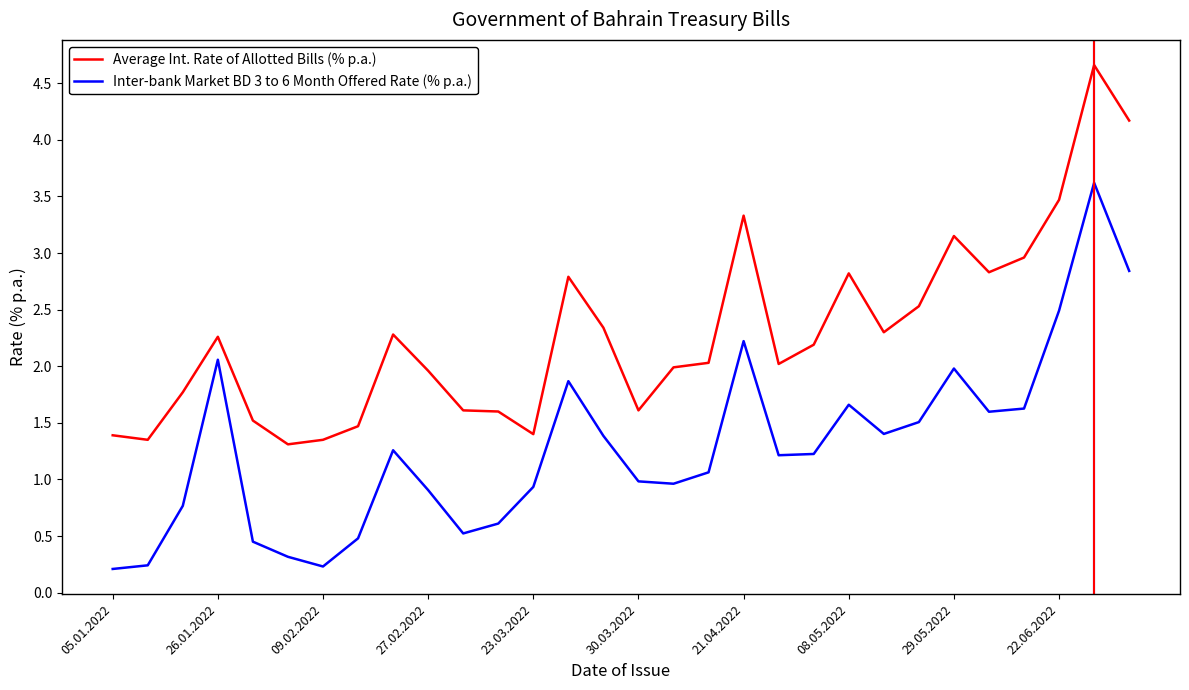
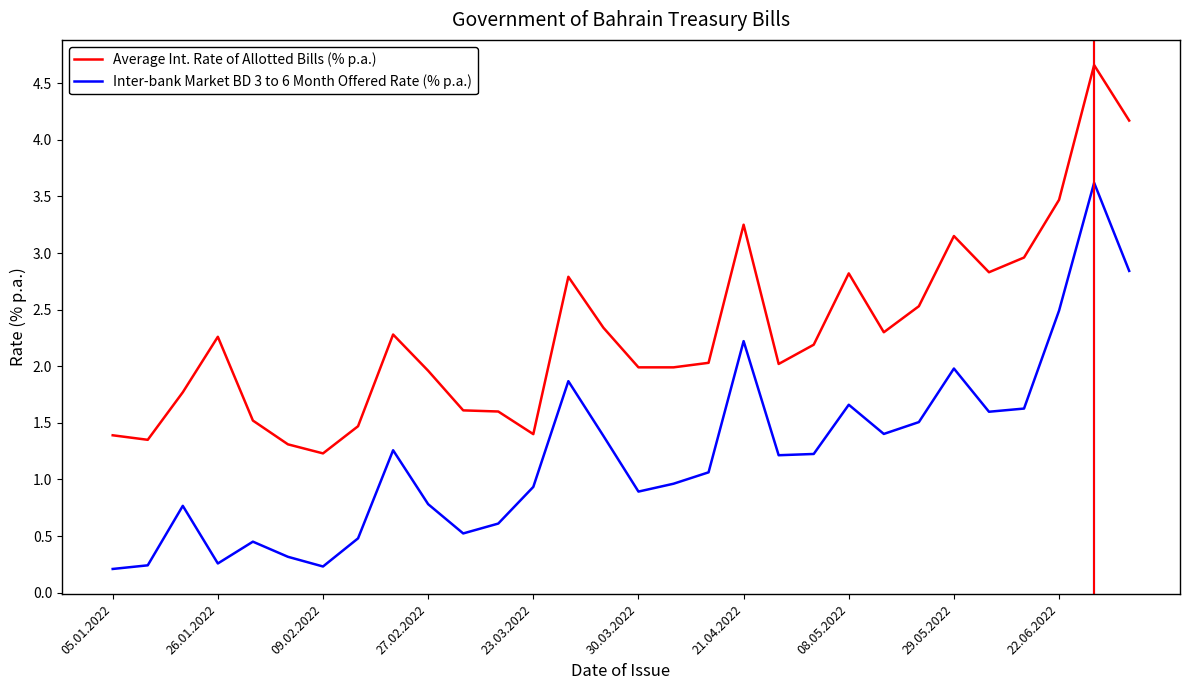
  {
    "Average Int. Rate of Allotted Bills (% p.a.)": {
      "05.01.2022": 1.39,
      "26.01.2022": 2.26,
-     "09.02.2022": 1.35,
+     "09.02.2022": 1.23,
      "27.02.2022": 1.96,
      "23.03.2022": 1.40,
-     "30.03.2022": 1.61,
-     "21.04.2022": 3.33,
+     "30.03.2022": 1.99,
+     "21.04.2022": 3.25,
      "08.05.2022": 2.82,
      "29.05.2022": 3.15,
      "22.06.2022": 3.47
    },
    "Inter-bank Market BD 3 to 6 Month Offered Rate (% p.a.)": {
      "05.01.2022": 0.21,
-     "26.01.2022": 2.06,
+     "26.01.2022": 0.26,
      "09.02.2022": 0.23,
-     "27.02.2022": 0.91,
+     "27.02.2022": 0.78,
      "23.03.2022": 0.93,
-     "30.03.2022": 0.98,
+     "30.03.2022": 0.89,
      "21.04.2022": 2.22,
      "08.05.2022": 1.66,
      "29.05.2022": 1.98,
      "22.06.2022": 2.49
    }
  }
